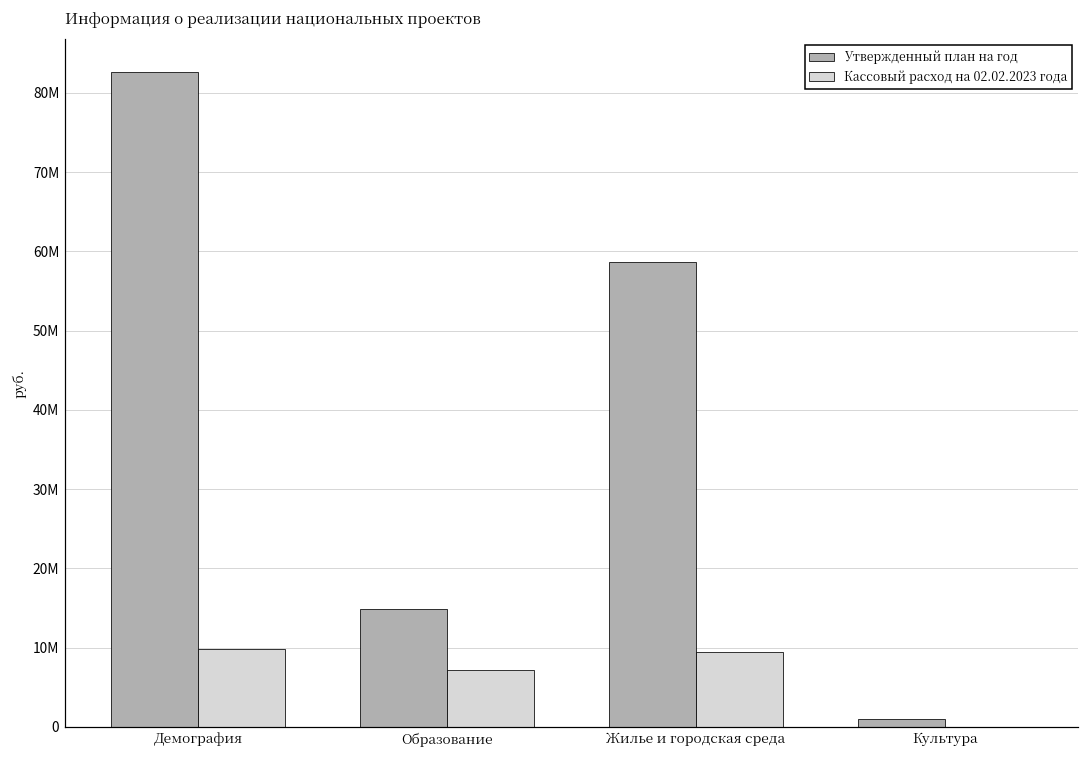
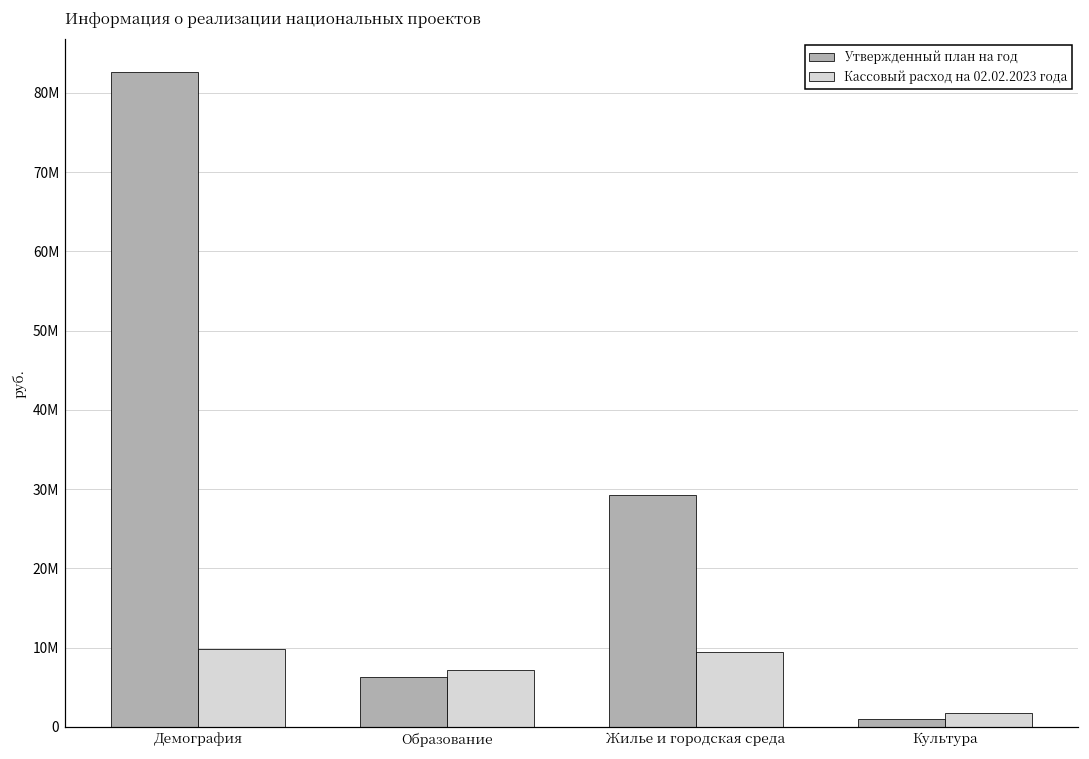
  {
    "Утвержденный план на год": {
      "Демография": 83000000,
-     "Образование": 15000000,
-     "Жилье и городская среда": 59000000,
+     "Образование": 6000000,
+     "Жилье и городская среда": 29000000,
      "Культура": 1000000
    },
    "Кассовый расход на 02.02.2023 года": {
      "Демография": 10000000,
      "Образование": 7000000,
      "Жилье и городская среда": 9000000,
-     "Культура": 0
+     "Культура": 2000000
    }
  }
